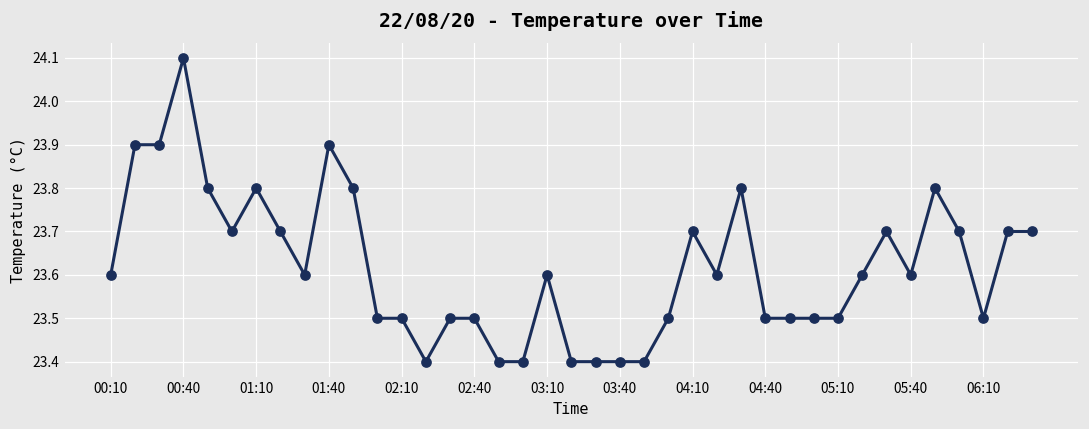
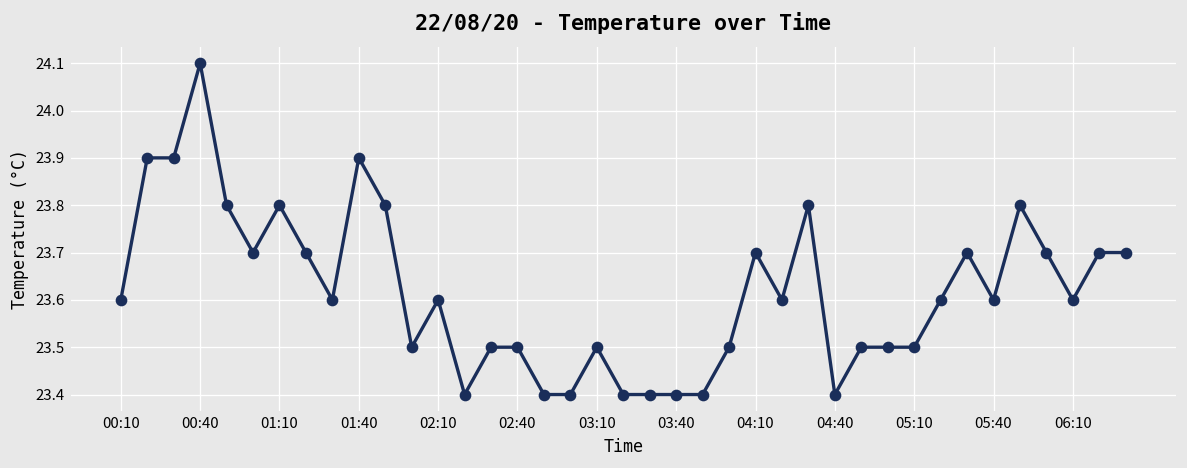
  {
    "00:10": 23.6,
    "00:40": 24.1,
    "01:10": 23.8,
    "01:40": 23.9,
-   "02:10": 23.5,
+   "02:10": 23.6,
    "02:40": 23.5,
-   "03:10": 23.6,
+   "03:10": 23.5,
    "03:40": 23.4,
    "04:10": 23.7,
-   "04:40": 23.5,
+   "04:40": 23.4,
    "05:10": 23.5,
    "05:40": 23.6,
-   "06:10": 23.5
+   "06:10": 23.6
  }
